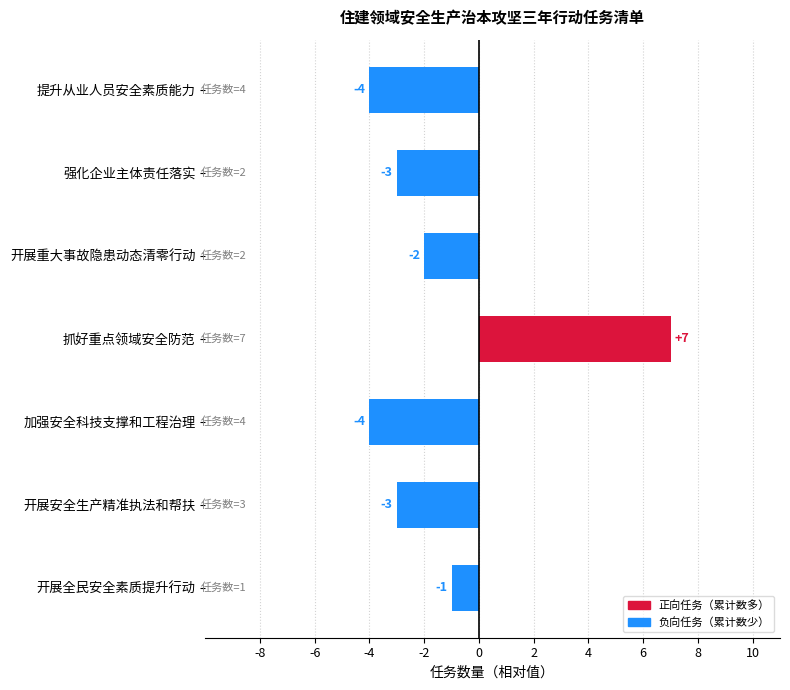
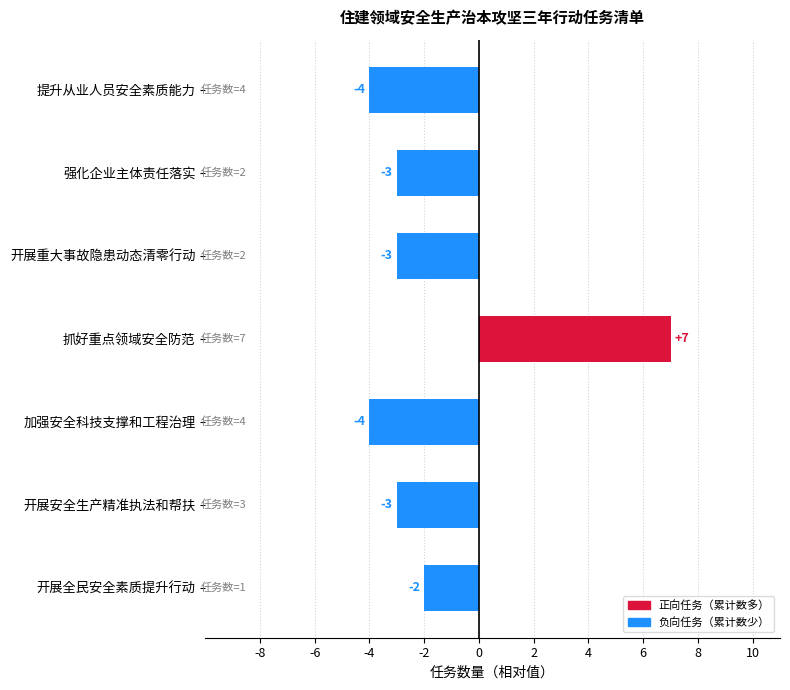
  {
    "提升从业人员安全素质能力": "-4",
    "强化企业主体责任落实": "-3",
-   "开展重大事故隐患动态清零行动": "-2",
+   "开展重大事故隐患动态清零行动": "-3",
    "抓好重点领域安全防范": "+7",
    "加强安全科技支撑和工程治理": "-4",
    "开展安全生产精准执法和帮扶": "-3",
-   "开展全民安全素质提升行动": "-1"
+   "开展全民安全素质提升行动": "-2"
  }
